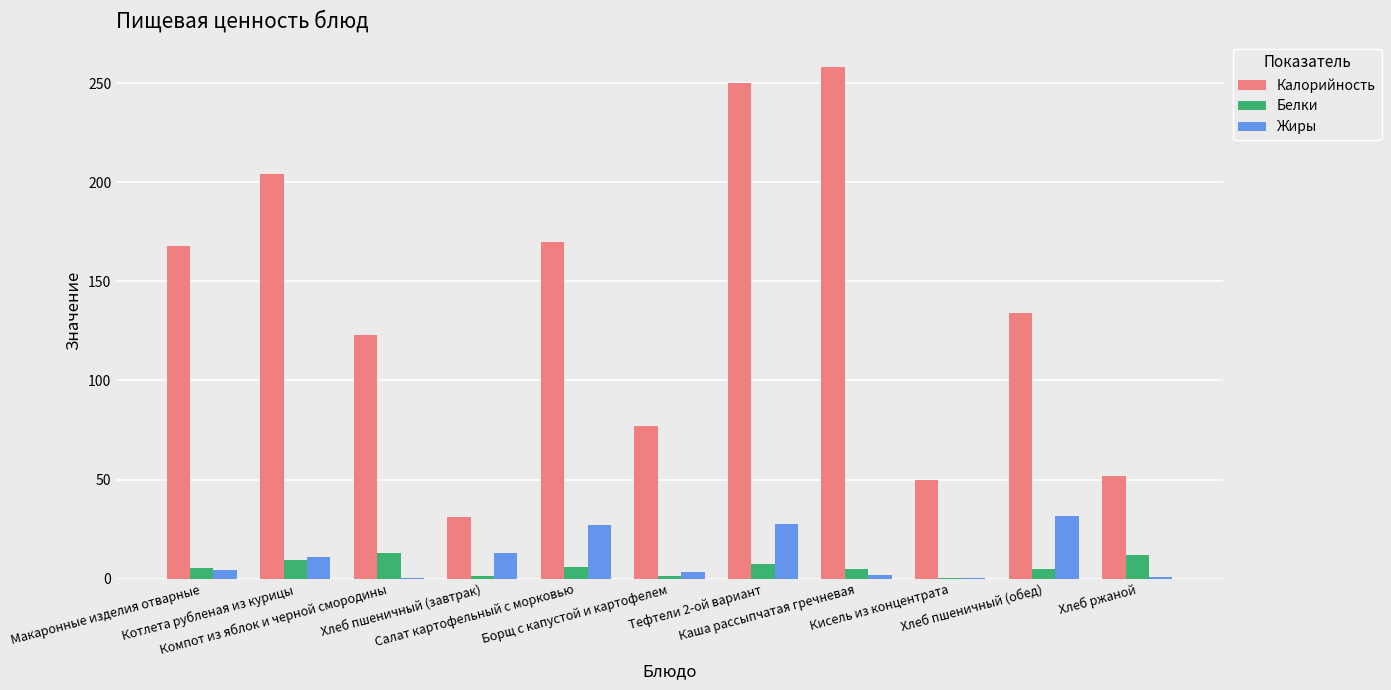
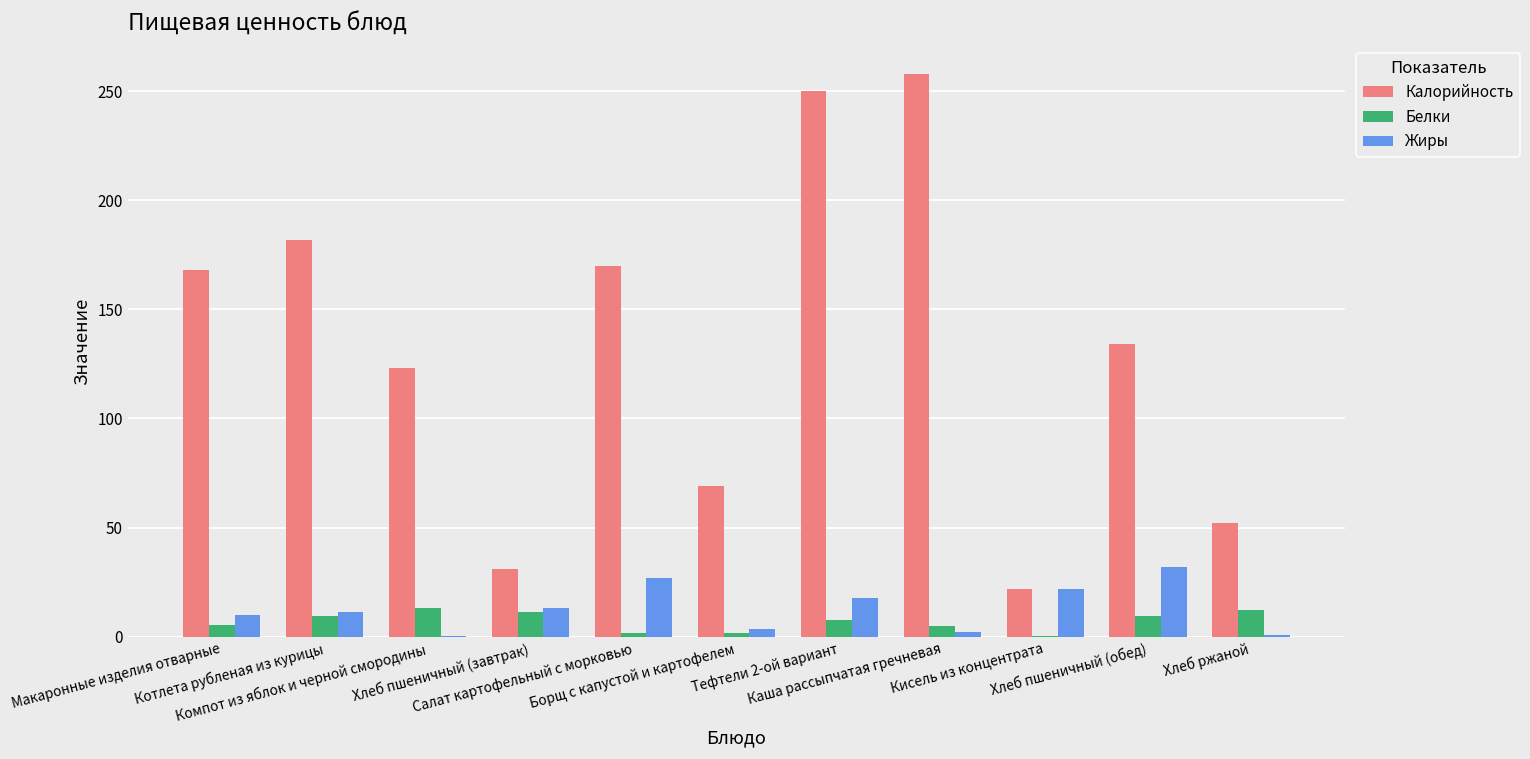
  {
    "Калорийность": {
      "Макаронные изделия отварные": 168,
-     "Котлета рубленая из курицы": 204,
+     "Котлета рубленая из курицы": 182,
      "Компот из яблок и черной смородины": 123,
      "Хлеб пшеничный (завтрак)": 31,
      "Салат картофельный с морковью": 170,
-     "Борщ с капустой и картофелем": 77,
+     "Борщ с капустой и картофелем": 69,
      "Тефтели 2-ой вариант": 250,
      "Каша рассыпчатая гречневая": 258,
-     "Кисель из концентрата": 50,
+     "Кисель из концентрата": 22,
      "Хлеб пшеничный (обед)": 134,
      "Хлеб ржаной": 52
    },
    "Белки": {
      "Макаронные изделия отварные": 6,
      "Котлета рубленая из курицы": 9,
      "Компот из яблок и черной смородины": 13,
-     "Хлеб пшеничный (завтрак)": 2,
-     "Салат картофельный с морковью": 6,
+     "Хлеб пшеничный (завтрак)": 11,
+     "Салат картофельный с морковью": 2,
      "Борщ с капустой и картофелем": 1,
      "Тефтели 2-ой вариант": 8,
      "Каша рассыпчатая гречневая": 5,
-     "Хлеб пшеничный (обед)": 5,
+     "Хлеб пшеничный (обед)": 10,
      "Хлеб ржаной": 12
    },
    "Жиры": {
-     "Макаронные изделия отварные": 5,
+     "Макаронные изделия отварные": 10,
      "Котлета рубленая из курицы": 11,
      "Хлеб пшеничный (завтрак)": 13,
      "Салат картофельный с морковью": 27,
      "Борщ с капустой и картофелем": 4,
-     "Тефтели 2-ой вариант": 28,
+     "Тефтели 2-ой вариант": 18,
      "Каша рассыпчатая гречневая": 2,
-     "Кисель из концентрата": 0,
+     "Кисель из концентрата": 22,
      "Хлеб пшеничный (обед)": 32
    }
  }
